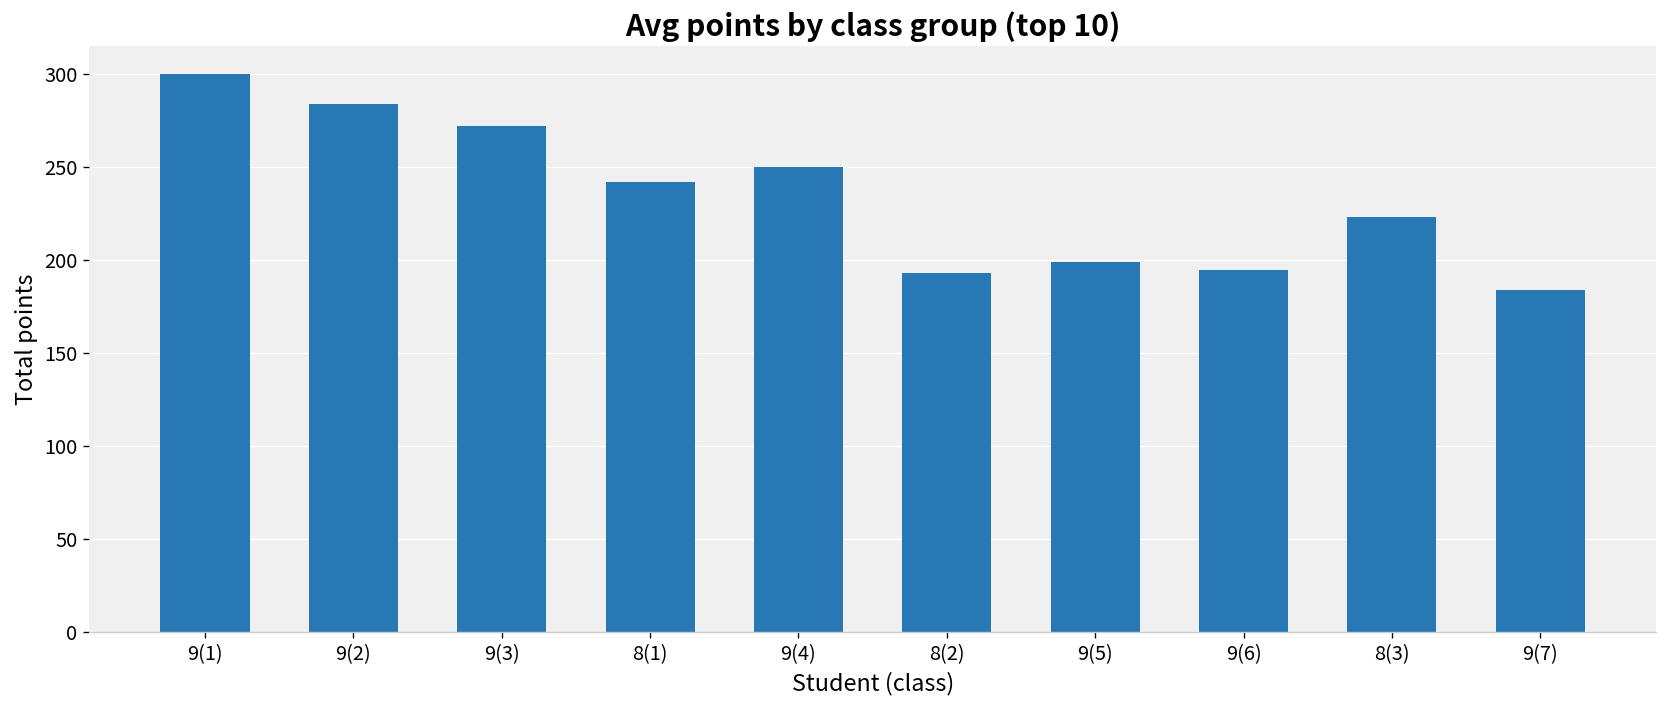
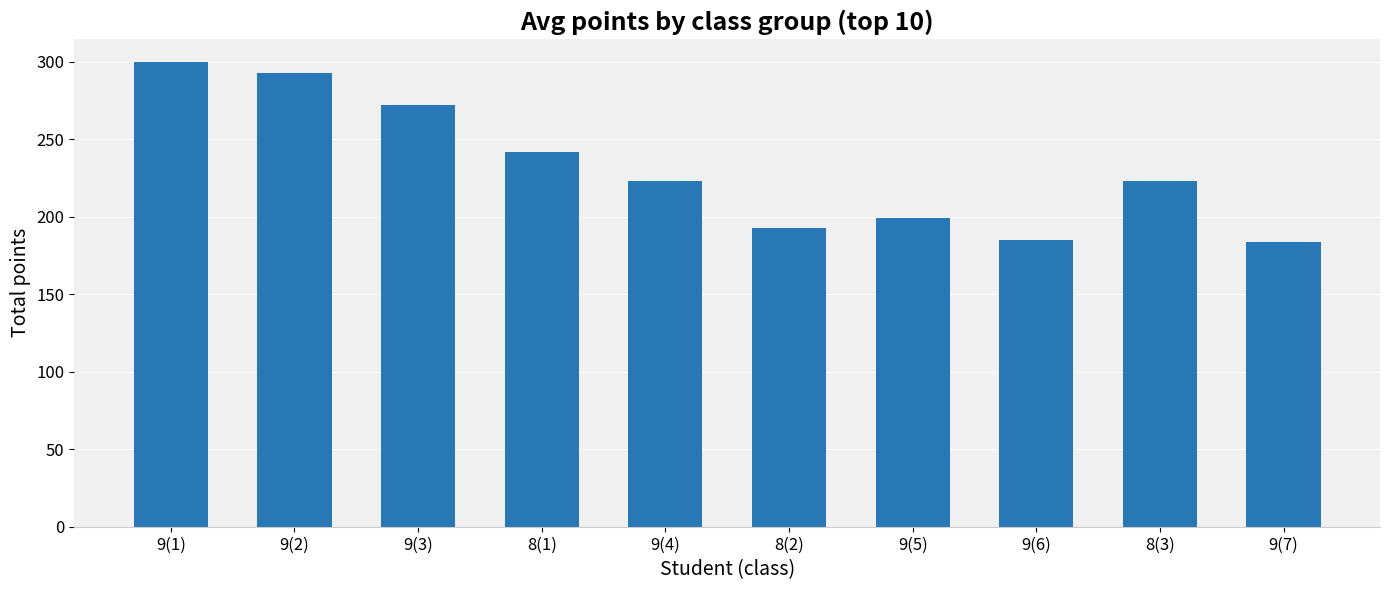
  {
    "9(1)": 300,
-   "9(2)": 284,
+   "9(2)": 293,
    "9(3)": 272,
    "8(1)": 242,
-   "9(4)": 250,
+   "9(4)": 223,
    "8(2)": 193,
    "9(5)": 199,
-   "9(6)": 195,
+   "9(6)": 185,
    "8(3)": 223,
    "9(7)": 184
  }
